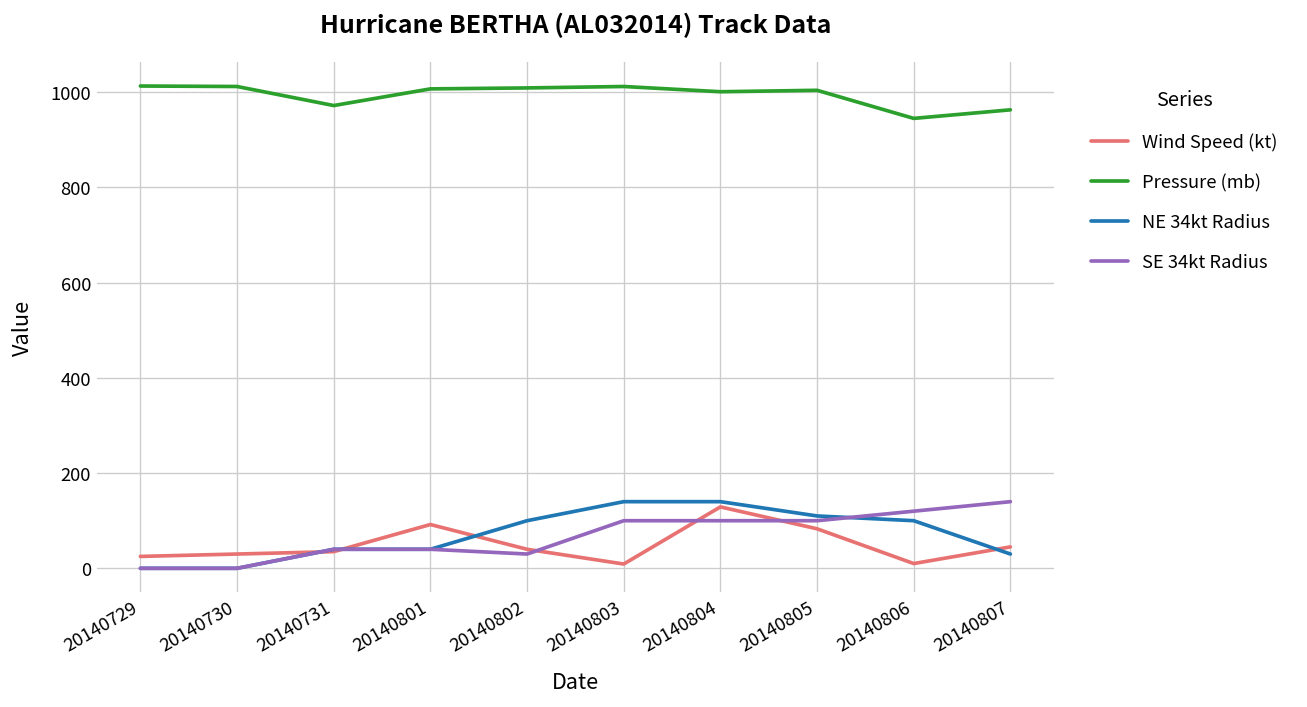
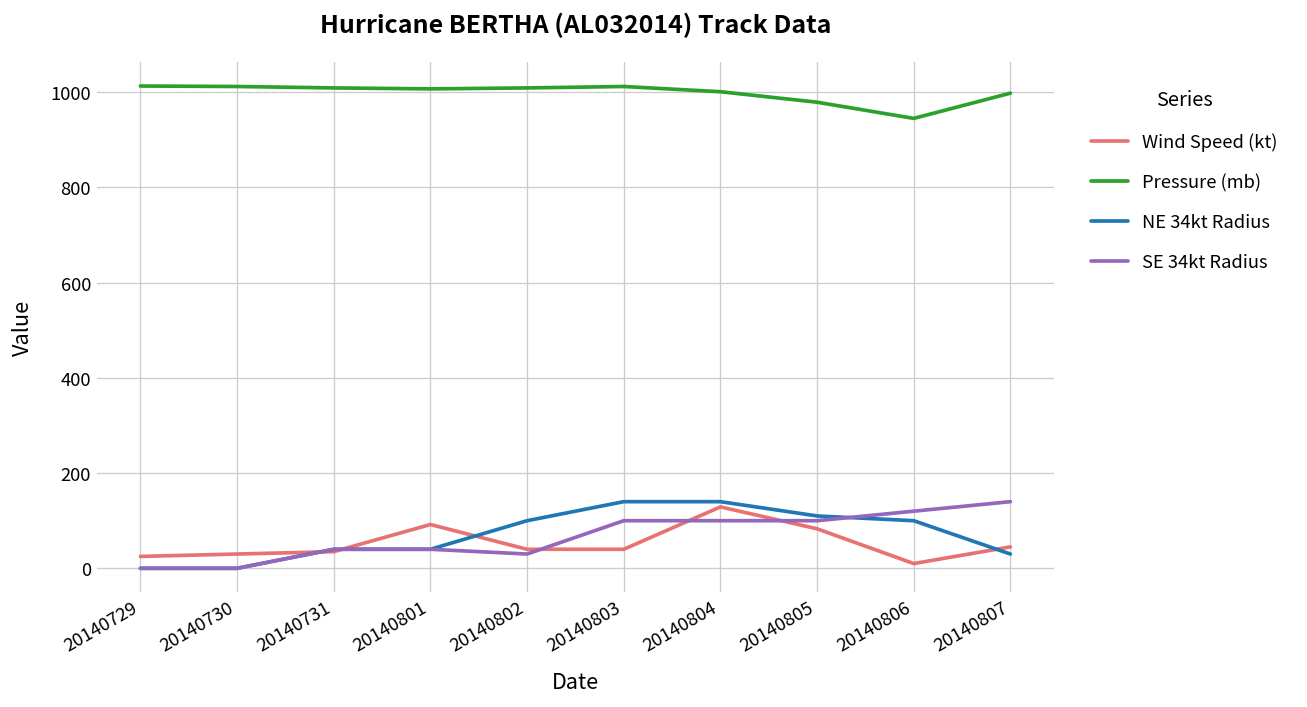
  {
    "Wind Speed (kt)": {
      "20140729": 30,
      "20140730": 30,
      "20140801": 90,
      "20140802": 40,
-     "20140803": 10,
+     "20140803": 40,
      "20140804": 130,
      "20140805": 80,
      "20140806": 10,
      "20140807": 50
    },
    "Pressure (mb)": {
      "20140729": 1010,
      "20140730": 1010,
-     "20140731": 970,
+     "20140731": 1010,
      "20140801": 1010,
      "20140802": 1010,
      "20140803": 1010,
      "20140804": 1000,
-     "20140805": 1000,
+     "20140805": 980,
      "20140806": 950,
-     "20140807": 960
+     "20140807": 1000
    },
    "NE 34kt Radius": {
      "20140802": 100,
      "20140803": 140,
      "20140804": 140,
      "20140805": 110,
      "20140806": 100,
      "20140807": 30
    },
    "SE 34kt Radius": {
      "20140802": 30,
      "20140803": 100,
      "20140804": 100,
      "20140805": 100,
      "20140806": 120,
      "20140807": 140
    }
  }
